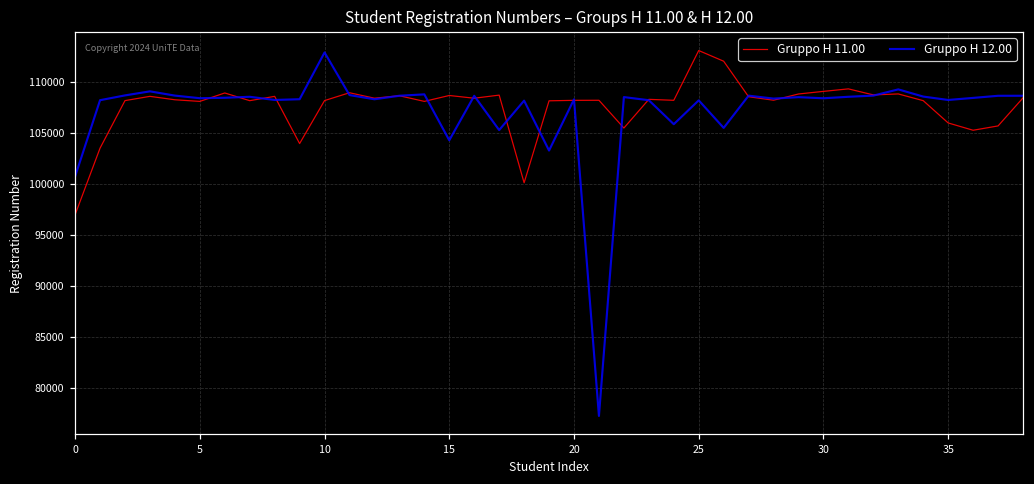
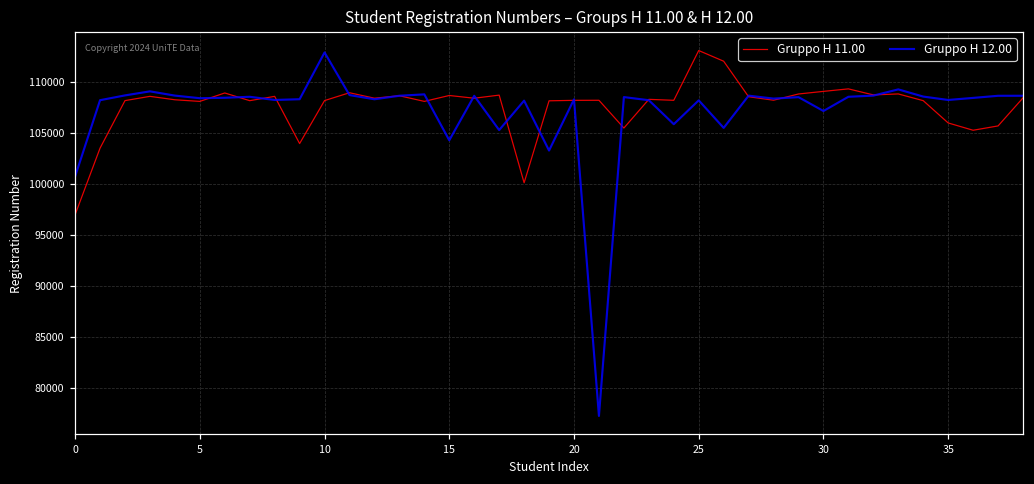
  {
    "Gruppo H 11.00": {
      "0": 97000,
      "5": 108000,
      "10": 108000,
      "15": 109000,
      "25": 113000,
      "30": 109000,
      "35": 106000
    },
    "Gruppo H 12.00": {
      "0": 101000,
      "5": 108000,
      "10": 113000,
      "15": 104000,
      "25": 108000,
-     "30": 108000,
+     "30": 107000,
      "35": 108000
    }
  }
